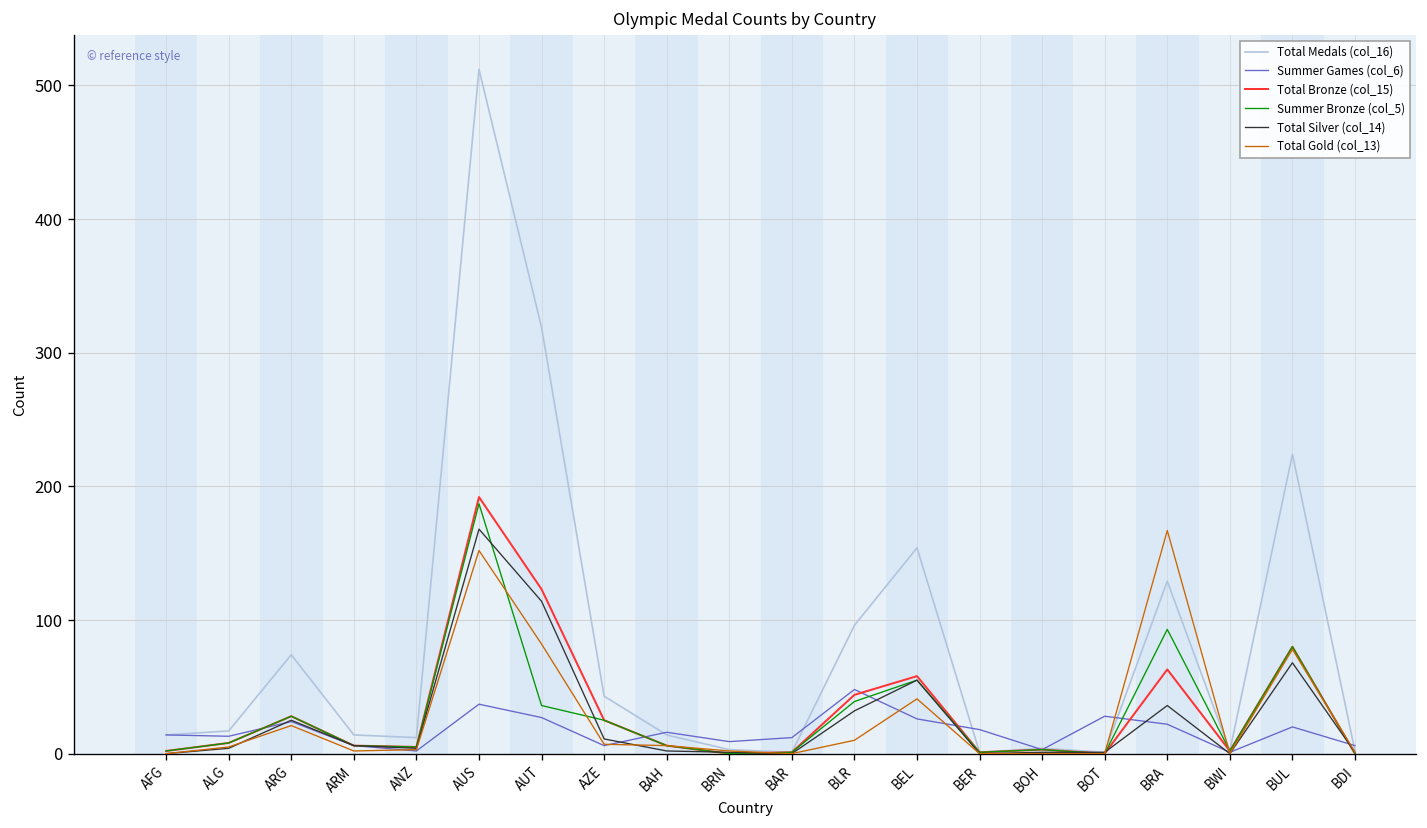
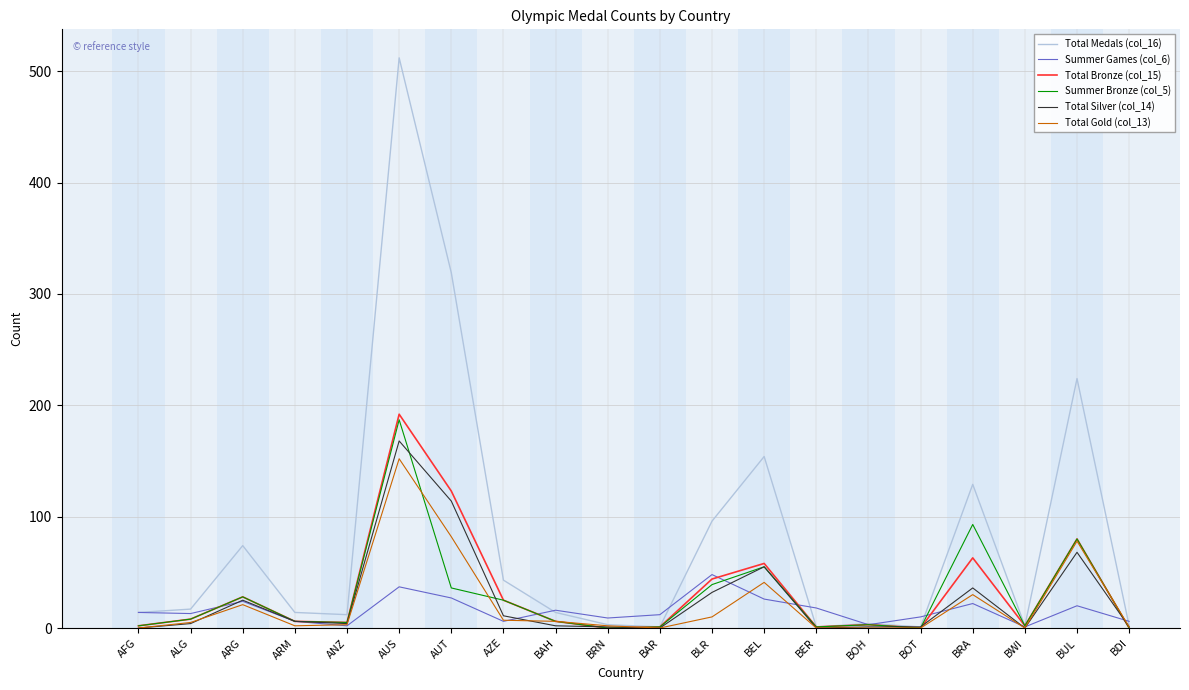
  {
    "Total Medals (col_16)": {
      "ALG": 17,
      "ARG": 74,
      "ARM": 14,
      "ANZ": 12,
      "AUS": 512,
      "AUT": 319,
      "AZE": 43,
      "BLR": 96,
      "BEL": 154,
      "BRA": 129,
      "BUL": 224
    },
    "Summer Games (col_6)": {
      "ALG": 13,
      "AUS": 37,
      "AUT": 27,
      "BRN": 9,
      "BAR": 12,
      "BLR": 48,
      "BEL": 26,
      "BER": 18,
-     "BOT": 28,
+     "BOT": 10,
      "BRA": 22,
      "BUL": 20,
      "BDI": 6
    },
    "Total Bronze (col_15)": {
      "AUS": 192,
      "AUT": 123,
      "BLR": 44,
      "BEL": 58,
      "BRA": 63
    },
    "Summer Bronze (col_5)": {
      "AUS": 187,
      "AUT": 36,
      "BLR": 39,
      "BRA": 93
    },
    "Total Silver (col_14)": {
      "AUS": 168,
      "AUT": 114,
      "AZE": 11,
      "BAH": 2,
      "BLR": 32,
      "BRA": 36,
      "BUL": 68
    },
    "Total Gold (col_13)": {
      "ARG": 21,
      "ARM": 2,
      "AUS": 152,
      "AUT": 82,
      "BLR": 10,
      "BEL": 41,
-     "BRA": 167
+     "BRA": 30
    }
  }
